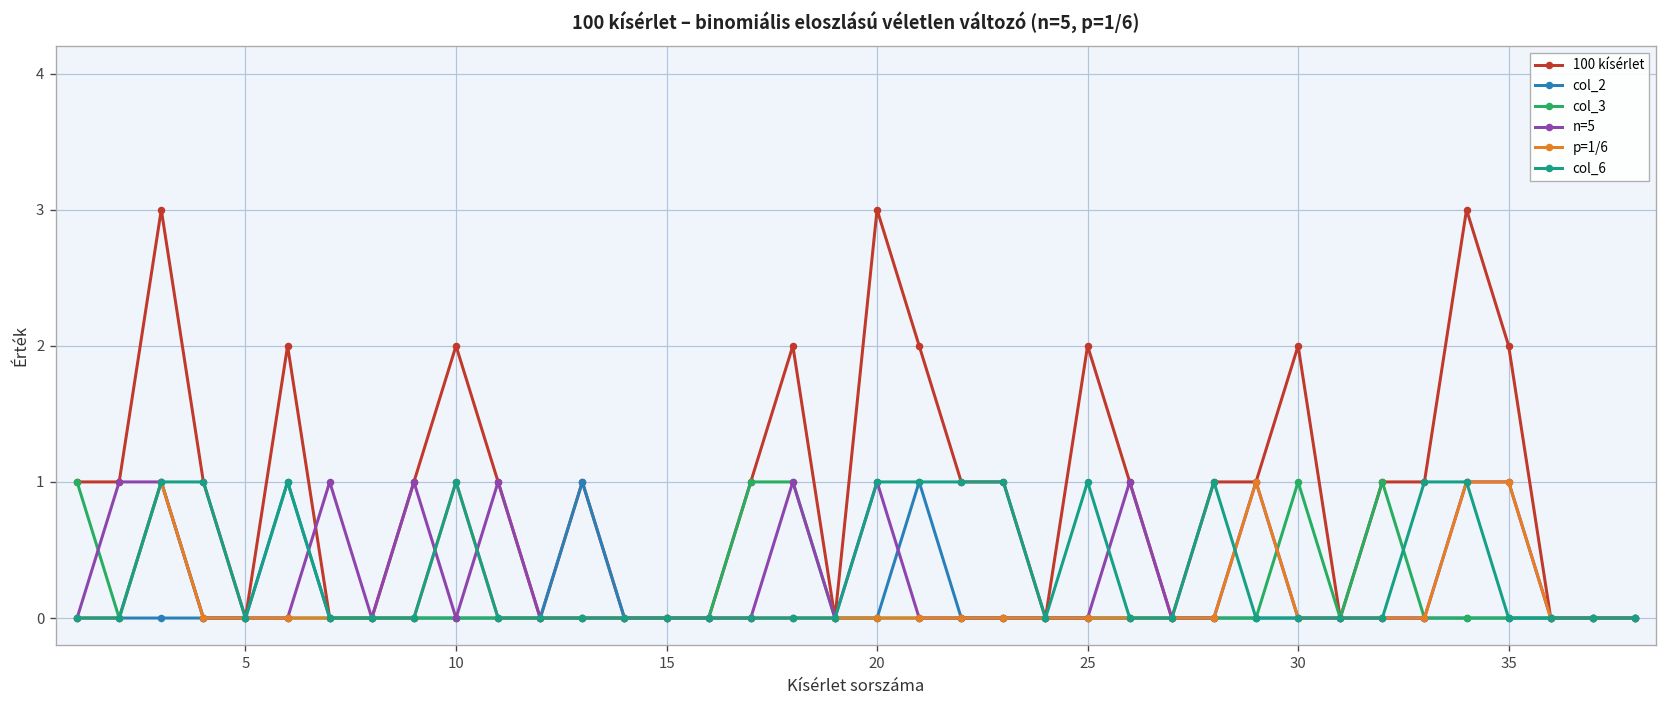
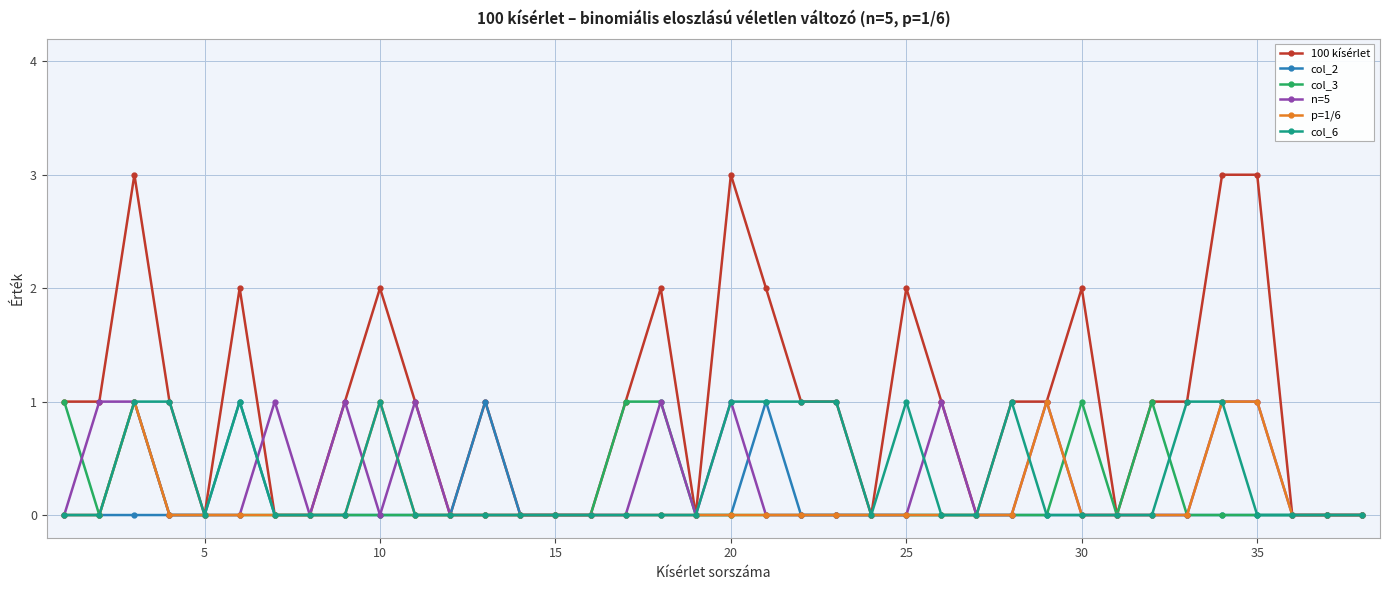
  {
    "100 kísérlet": {
      "10": 2,
      "20": 3,
      "25": 2,
      "30": 2,
-     "35": 2
+     "35": 3
    }
  }
